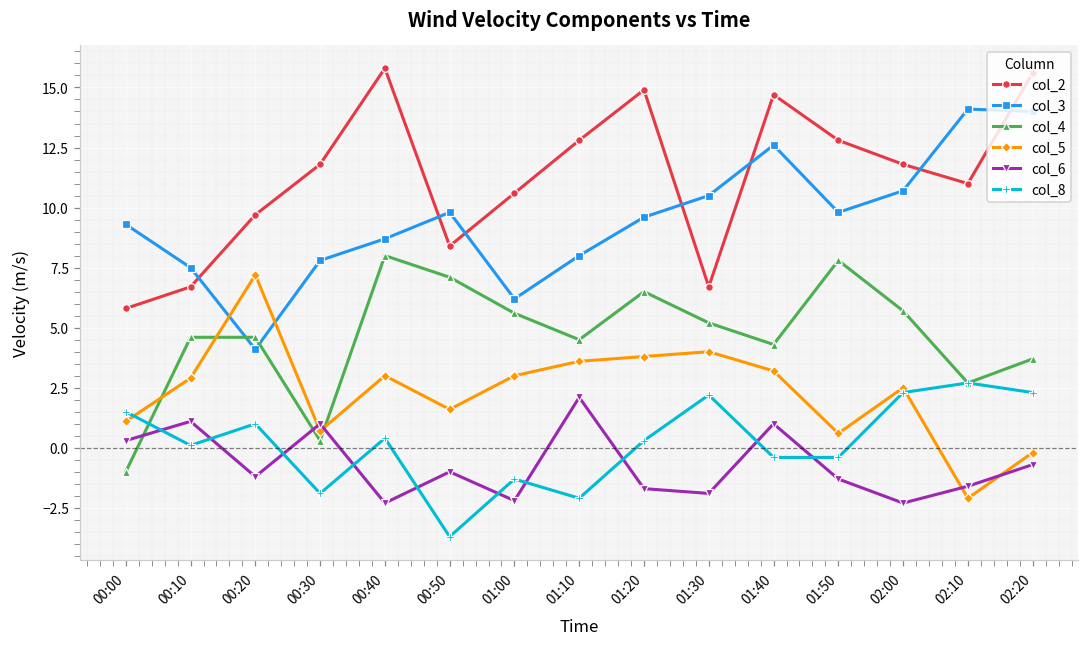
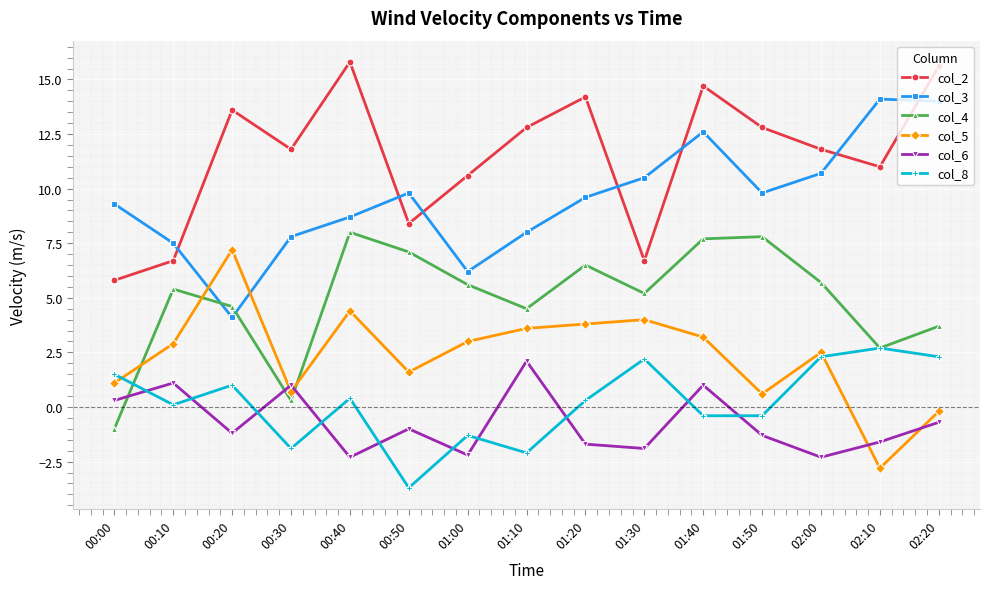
  {
    "col_2": {
      "00:00": 5.8,
      "00:10": 6.7,
-     "00:20": 9.7,
+     "00:20": 13.6,
      "00:30": 11.8,
      "00:40": 15.8,
      "00:50": 8.4,
      "01:00": 10.6,
      "01:10": 12.8,
-     "01:20": 14.9,
+     "01:20": 14.2,
      "01:30": 6.7,
      "01:40": 14.7,
      "01:50": 12.8,
      "02:00": 11.8,
      "02:10": 11.0
    },
    "col_4": {
      "00:00": -1.0,
-     "00:10": 4.6,
+     "00:10": 5.4,
      "00:20": 4.6,
      "00:30": 0.3,
      "00:40": 8.0,
      "00:50": 7.1,
      "01:00": 5.6,
      "01:10": 4.5,
      "01:20": 6.5,
      "01:30": 5.2,
-     "01:40": 4.3,
+     "01:40": 7.7,
      "01:50": 7.8,
      "02:00": 5.7,
      "02:20": 3.7
    },
    "col_5": {
      "00:00": 1.1,
      "00:10": 2.9,
      "00:20": 7.2,
      "00:30": 0.7,
-     "00:40": 3.0,
+     "00:40": 4.4,
      "00:50": 1.6,
      "01:00": 3.0,
      "01:10": 3.6,
      "01:20": 3.8,
      "01:30": 4.0,
      "01:40": 3.2,
      "01:50": 0.6,
      "02:00": 2.5,
-     "02:10": -2.1,
+     "02:10": -2.8,
      "02:20": -0.2
    },
    "col_6": {
      "00:00": 0.3,
      "00:10": 1.1,
      "00:20": -1.2,
      "00:30": 1.0,
      "00:40": -2.3,
      "00:50": -1.0,
      "01:00": -2.2,
      "01:10": 2.1,
      "01:20": -1.7,
      "01:30": -1.9,
      "01:40": 1.0,
      "01:50": -1.3,
      "02:00": -2.3,
      "02:10": -1.6,
      "02:20": -0.7
    }
  }
